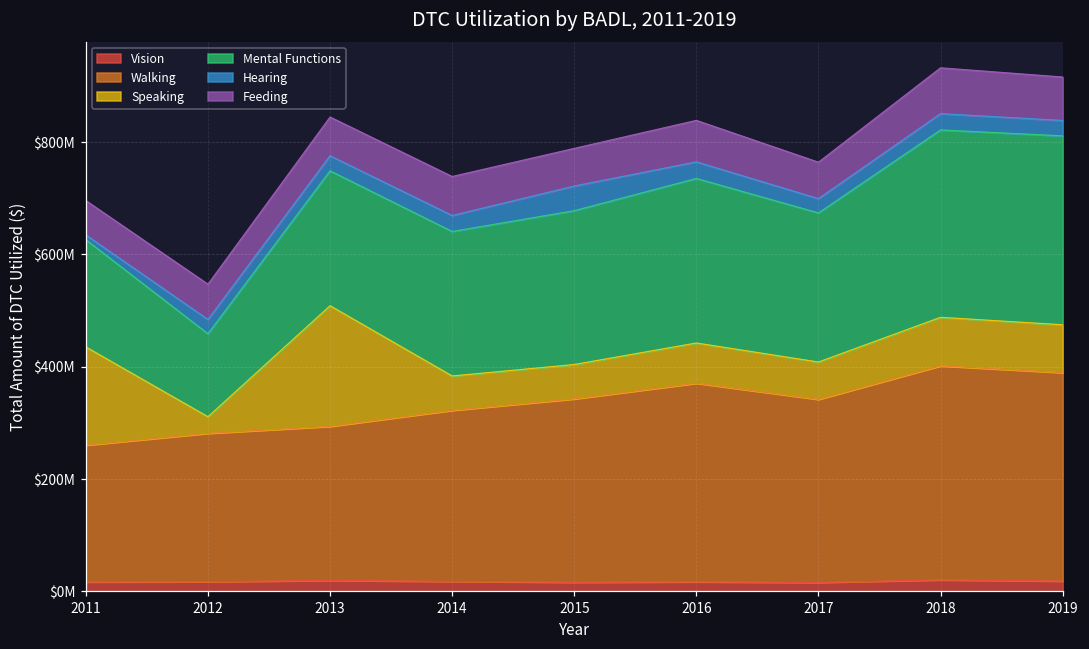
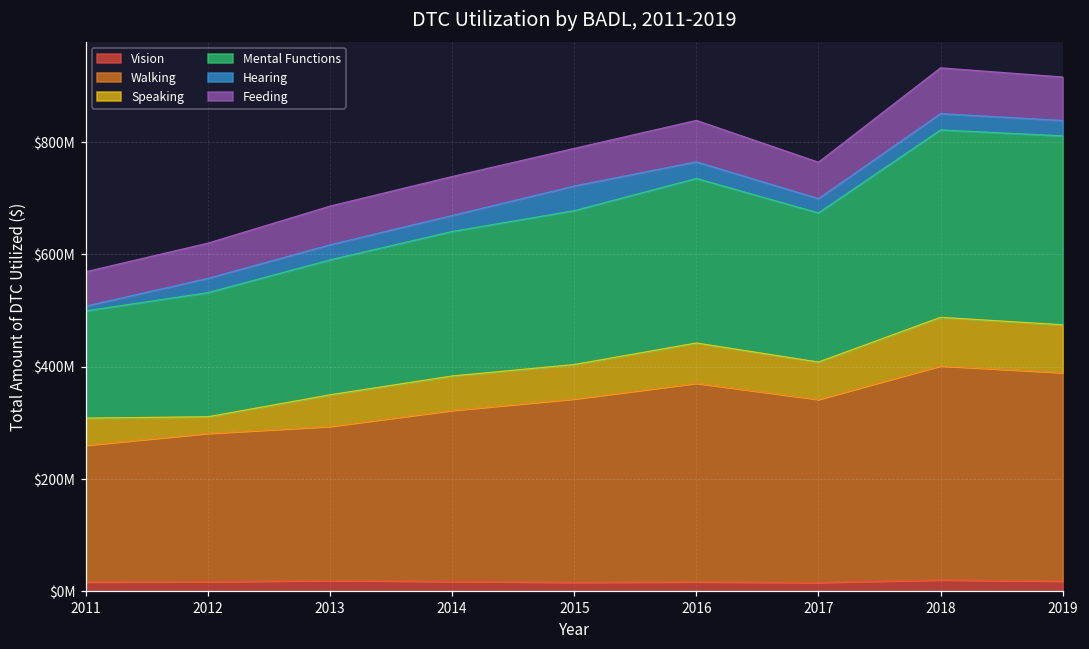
  {
    "Speaking": {
-     "2011": "$170000000",
+     "2011": "$50000000",
      "2012": "$30000000",
-     "2013": "$210000000",
+     "2013": "$60000000",
      "2014": "$60000000",
      "2015": "$60000000",
      "2016": "$70000000",
      "2017": "$70000000",
      "2018": "$90000000",
      "2019": "$90000000"
    },
    "Mental Functions": {
      "2011": "$190000000",
-     "2012": "$150000000",
+     "2012": "$220000000",
      "2013": "$240000000",
      "2014": "$260000000",
      "2015": "$270000000",
      "2016": "$290000000",
      "2017": "$270000000",
      "2018": "$330000000",
      "2019": "$340000000"
    },
    "Hearing": {
      "2011": "$10000000",
      "2012": "$30000000",
      "2013": "$30000000",
      "2014": "$30000000",
      "2015": "$40000000",
      "2016": "$30000000",
      "2017": "$30000000",
      "2018": "$30000000",
      "2019": "$30000000"
    },
    "Feeding": {
      "2011": "$60000000",
      "2012": "$60000000",
      "2013": "$70000000",
      "2014": "$70000000",
      "2015": "$70000000",
      "2016": "$70000000",
      "2017": "$60000000",
      "2018": "$80000000",
      "2019": "$80000000"
    }
  }
